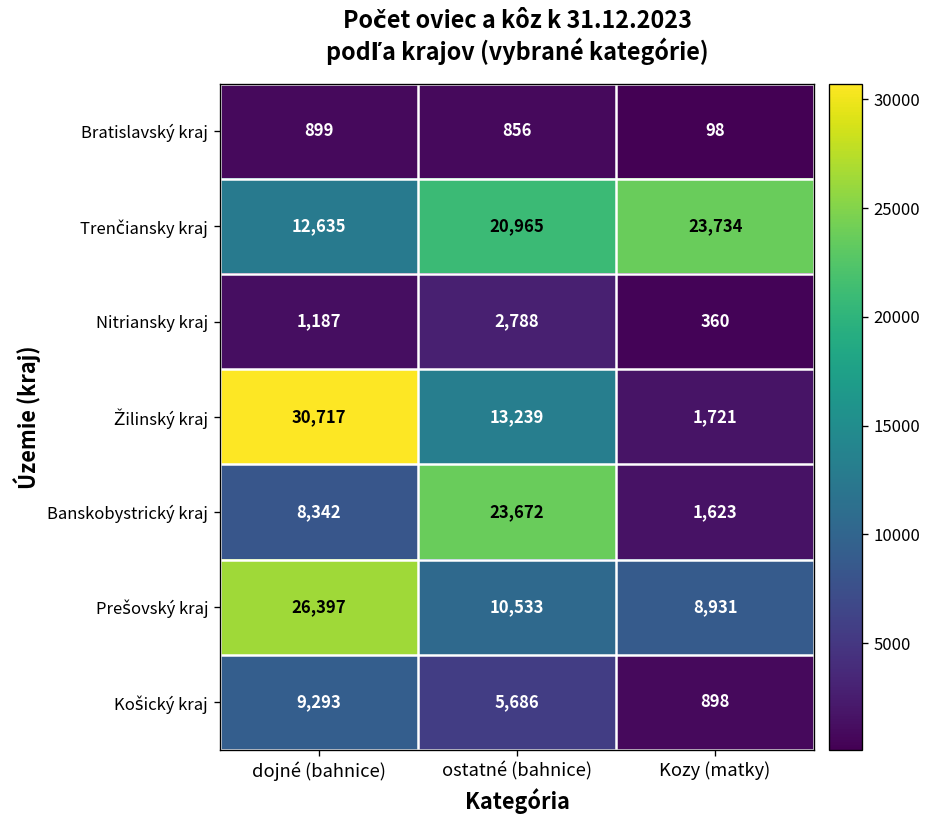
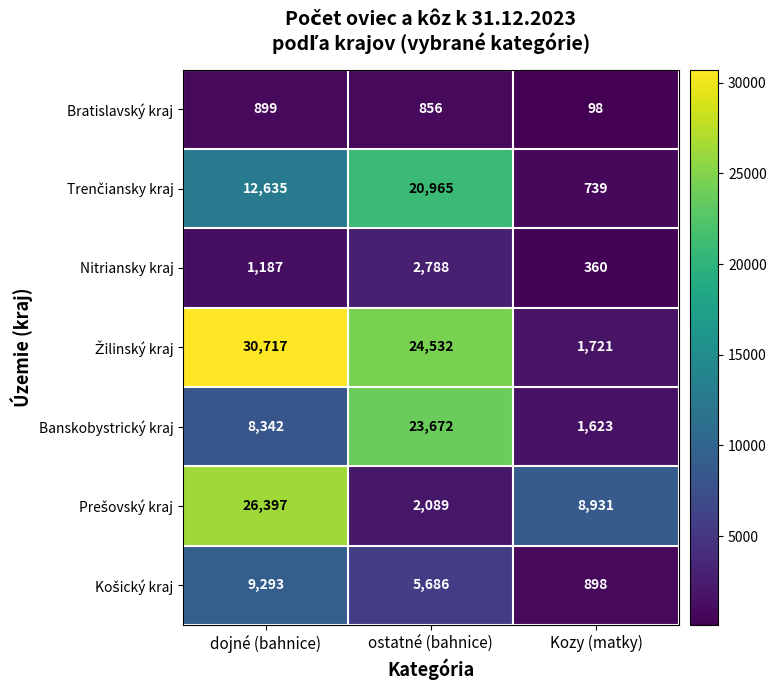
  {
    "Bratislavský kraj": {
      "dojné (bahnice)": "899",
      "ostatné (bahnice)": "856",
      "Kozy (matky)": "98"
    },
    "Trenčiansky kraj": {
      "dojné (bahnice)": "12,635",
      "ostatné (bahnice)": "20,965",
-     "Kozy (matky)": "23,734"
+     "Kozy (matky)": "739"
    },
    "Nitriansky kraj": {
      "dojné (bahnice)": "1,187",
      "ostatné (bahnice)": "2,788",
      "Kozy (matky)": "360"
    },
    "Žilinský kraj": {
      "dojné (bahnice)": "30,717",
-     "ostatné (bahnice)": "13,239",
+     "ostatné (bahnice)": "24,532",
      "Kozy (matky)": "1,721"
    },
    "Banskobystrický kraj": {
      "dojné (bahnice)": "8,342",
      "ostatné (bahnice)": "23,672",
      "Kozy (matky)": "1,623"
    },
    "Prešovský kraj": {
      "dojné (bahnice)": "26,397",
-     "ostatné (bahnice)": "10,533",
+     "ostatné (bahnice)": "2,089",
      "Kozy (matky)": "8,931"
    },
    "Košický kraj": {
      "dojné (bahnice)": "9,293",
      "ostatné (bahnice)": "5,686",
      "Kozy (matky)": "898"
    }
  }
